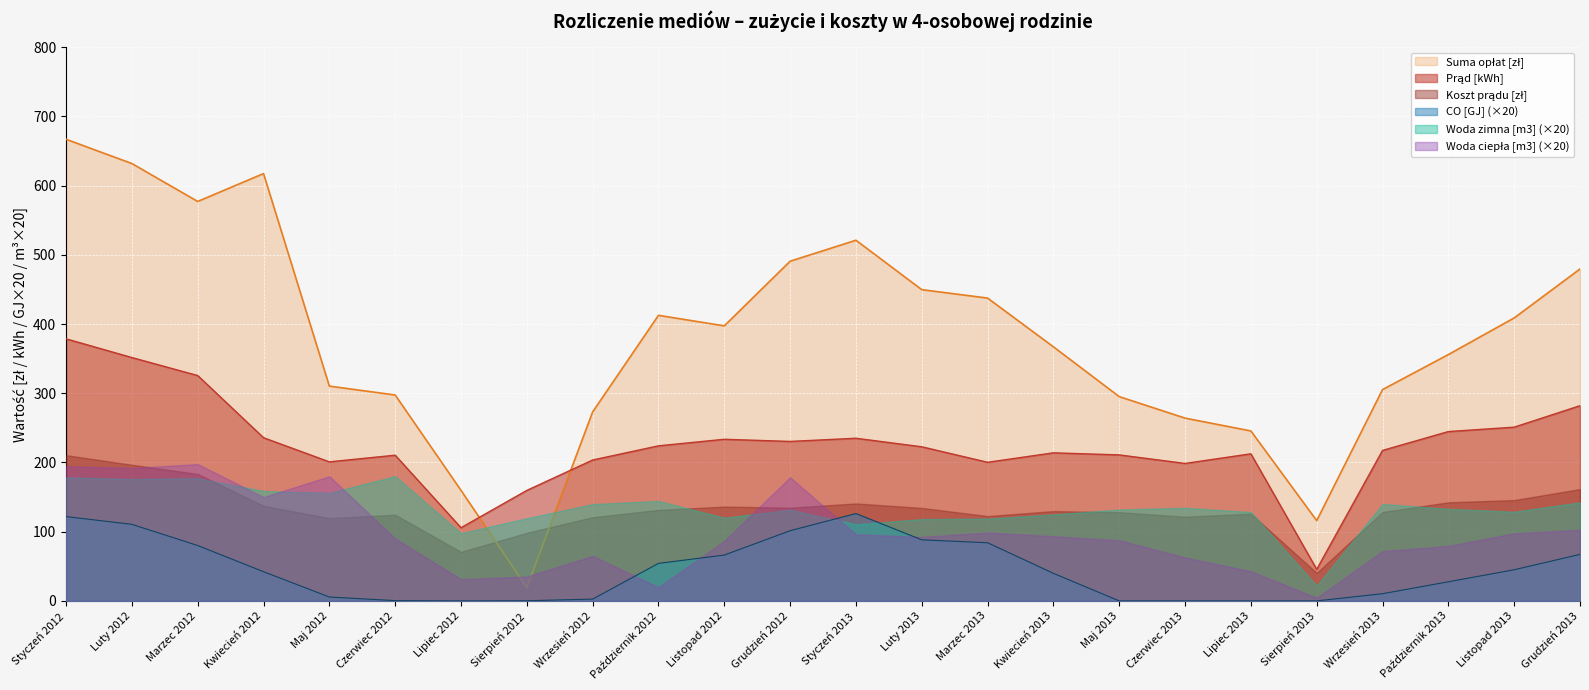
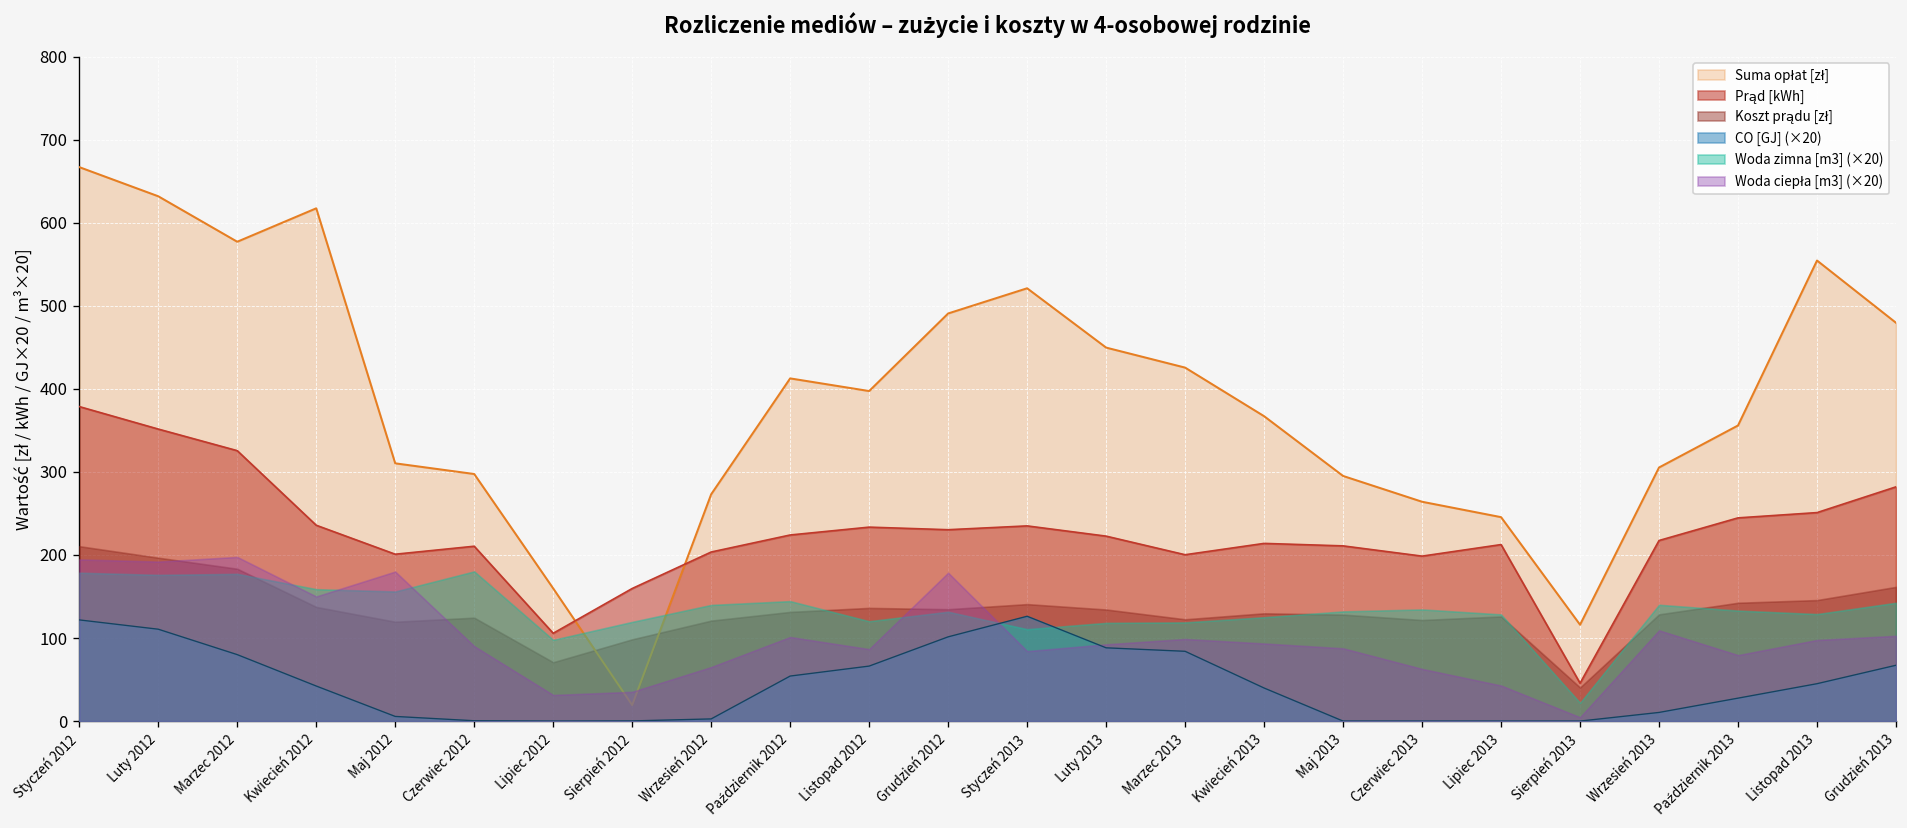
  {
    "Suma opłat [zł]": {
      "Styczeń 2012": 670,
      "Luty 2012": 630,
      "Marzec 2012": 580,
      "Kwiecień 2012": 620,
      "Maj 2012": 310,
      "Czerwiec 2012": 300,
      "Lipiec 2012": 160,
      "Sierpień 2012": 20,
      "Wrzesień 2012": 270,
      "Październik 2012": 410,
      "Listopad 2012": 400,
      "Grudzień 2012": 490,
      "Styczeń 2013": 520,
      "Luty 2013": 450,
-     "Marzec 2013": 440,
+     "Marzec 2013": 430,
      "Kwiecień 2013": 370,
      "Maj 2013": 300,
      "Czerwiec 2013": 260,
      "Lipiec 2013": 250,
      "Sierpień 2013": 120,
      "Wrzesień 2013": 310,
      "Październik 2013": 360,
-     "Listopad 2013": 410,
+     "Listopad 2013": 550,
      "Grudzień 2013": 480
    },
    "Woda ciepła [m3] (×20)": {
      "Styczeń 2012": 190,
      "Luty 2012": 190,
      "Marzec 2012": 200,
      "Kwiecień 2012": 150,
      "Maj 2012": 180,
      "Czerwiec 2012": 90,
      "Lipiec 2012": 30,
      "Sierpień 2012": 40,
      "Wrzesień 2012": 70,
-     "Październik 2012": 20,
+     "Październik 2012": 100,
      "Listopad 2012": 90,
      "Grudzień 2012": 180,
-     "Styczeń 2013": 100,
+     "Styczeń 2013": 80,
      "Luty 2013": 90,
      "Marzec 2013": 100,
      "Kwiecień 2013": 90,
      "Maj 2013": 90,
      "Czerwiec 2013": 60,
      "Lipiec 2013": 40,
      "Sierpień 2013": 0,
-     "Wrzesień 2013": 70,
+     "Wrzesień 2013": 110,
      "Październik 2013": 80,
      "Listopad 2013": 100,
      "Grudzień 2013": 100
    }
  }
